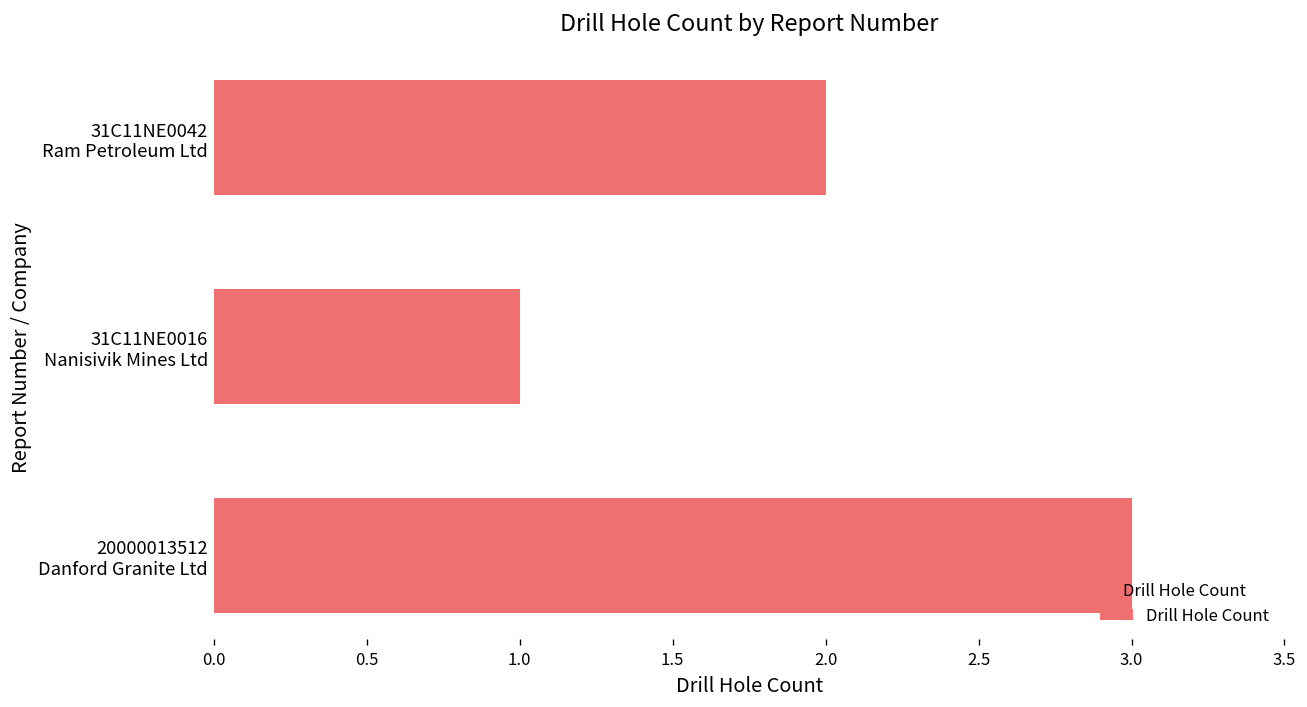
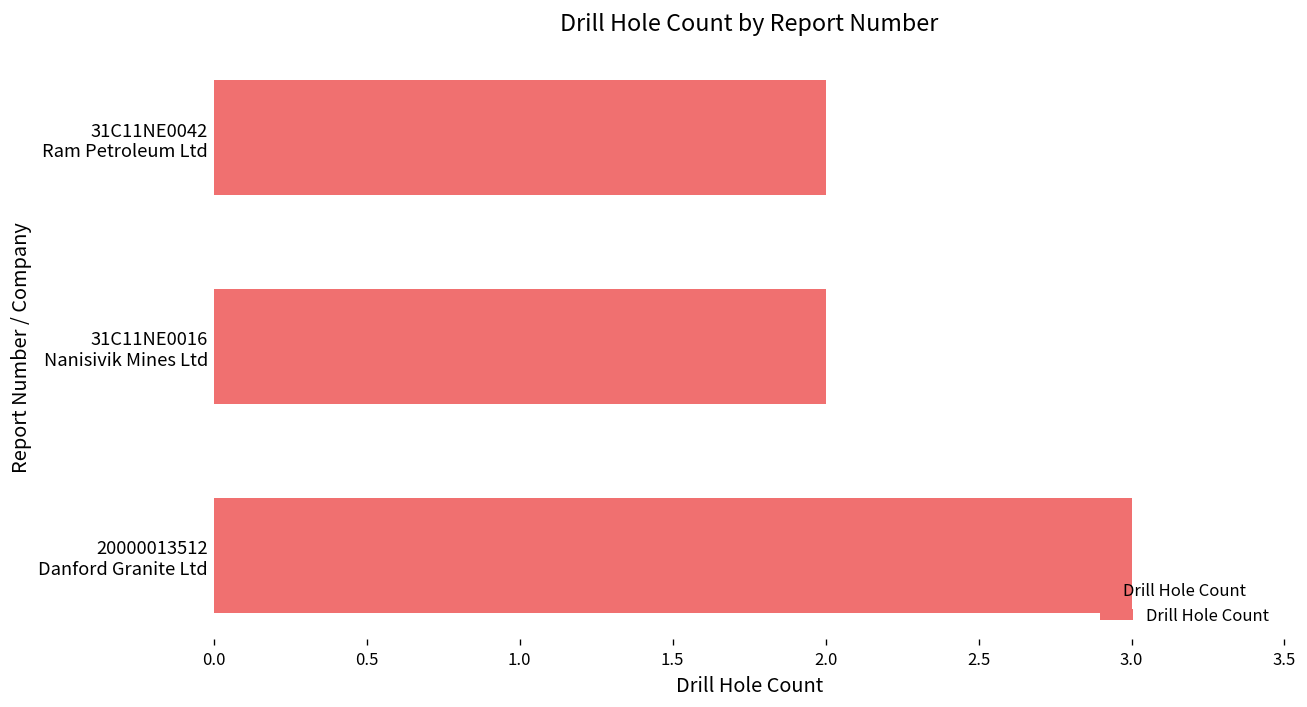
  {
    "31C11NE0042 Ram Petroleum Ltd": 2,
-   "31C11NE0016 Nanisivik Mines Ltd": 1,
+   "31C11NE0016 Nanisivik Mines Ltd": 2,
    "20000013512 Danford Granite Ltd": 3
  }
